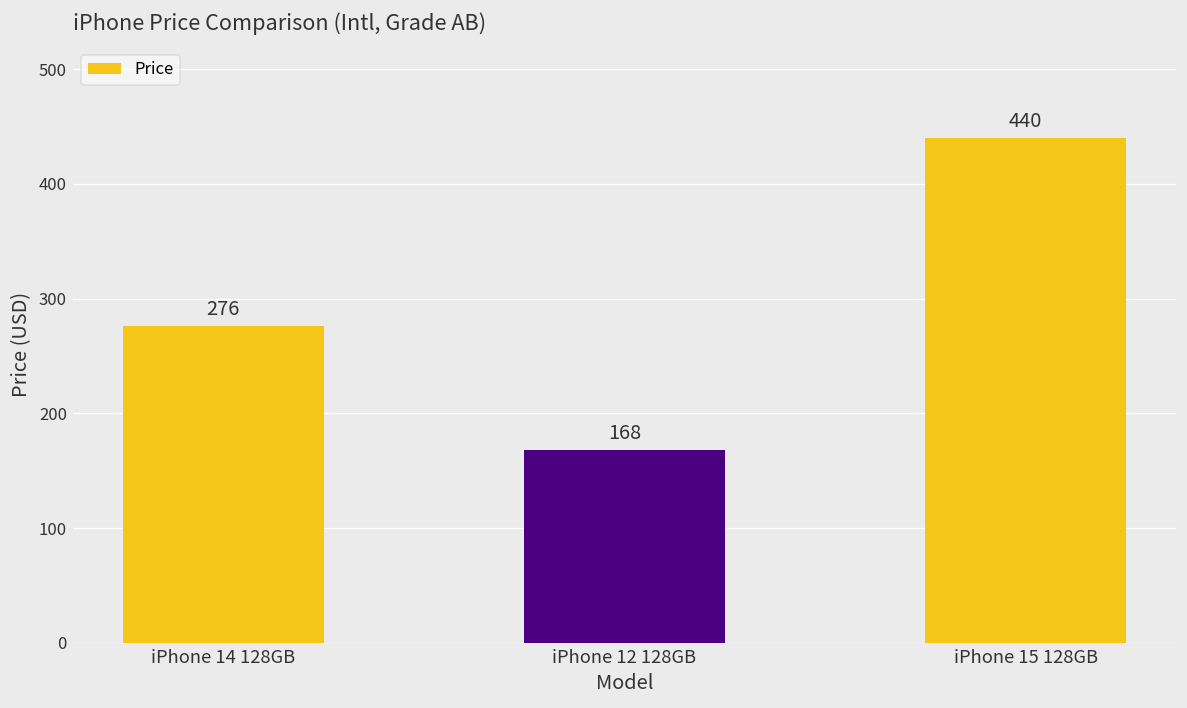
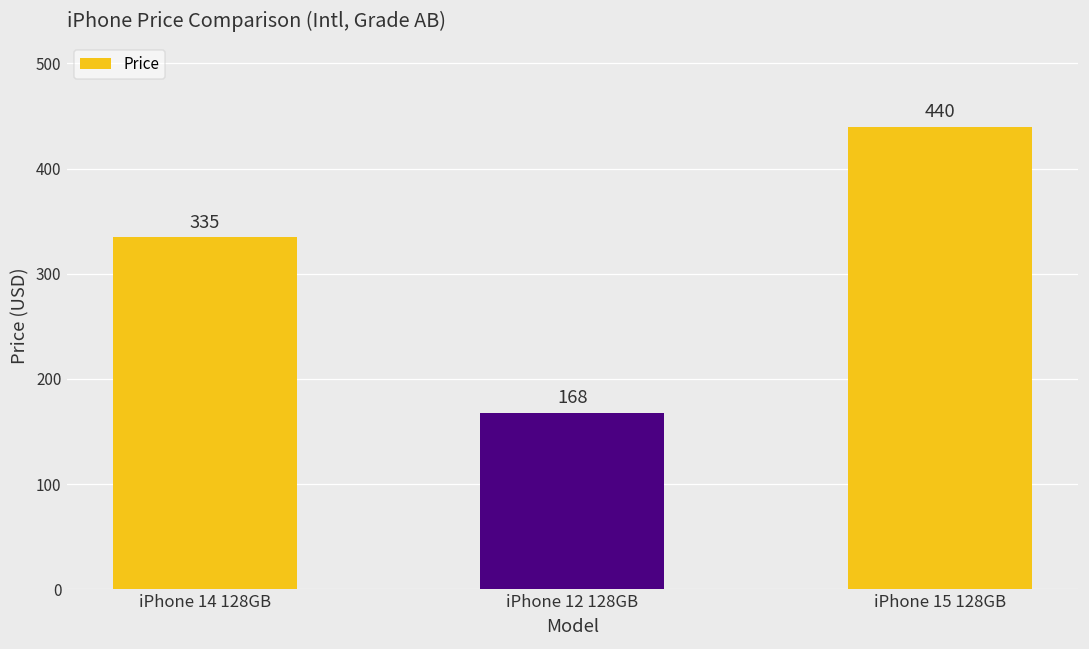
  {
-   "iPhone 14 128GB": 276,
+   "iPhone 14 128GB": 335,
    "iPhone 12 128GB": 168,
    "iPhone 15 128GB": 440
  }
